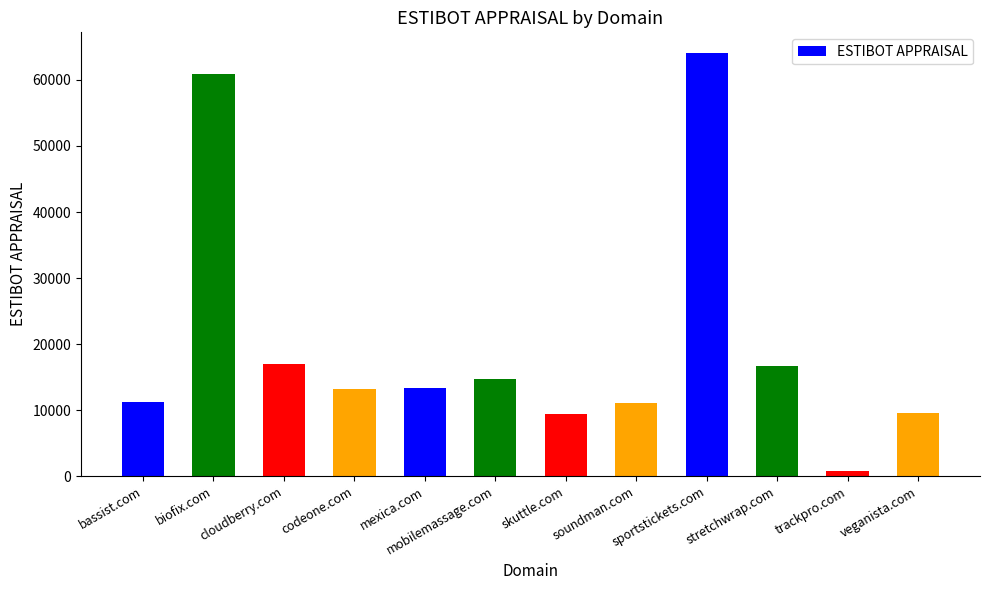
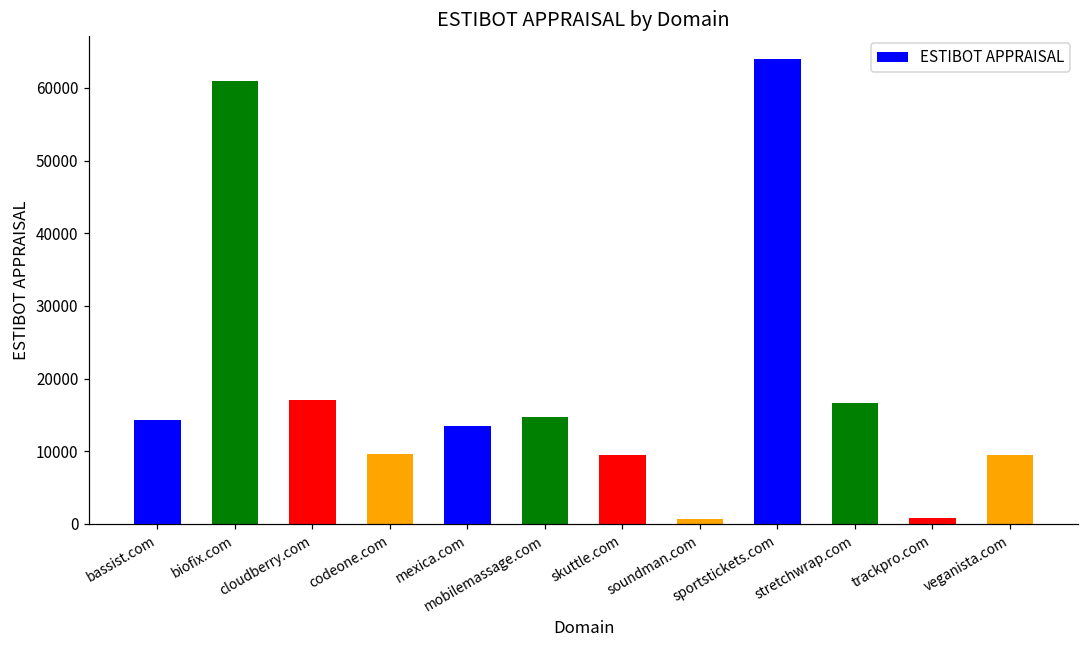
  {
-   "bassist.com": 11000,
+   "bassist.com": 14000,
    "biofix.com": 61000,
    "cloudberry.com": 17000,
-   "codeone.com": 13000,
+   "codeone.com": 10000,
    "mexica.com": 13000,
    "mobilemassage.com": 15000,
    "skuttle.com": 9000,
-   "soundman.com": 11000,
+   "soundman.com": 1000,
    "sportstickets.com": 64000,
    "stretchwrap.com": 17000,
    "trackpro.com": 1000,
    "veganista.com": 10000
  }
